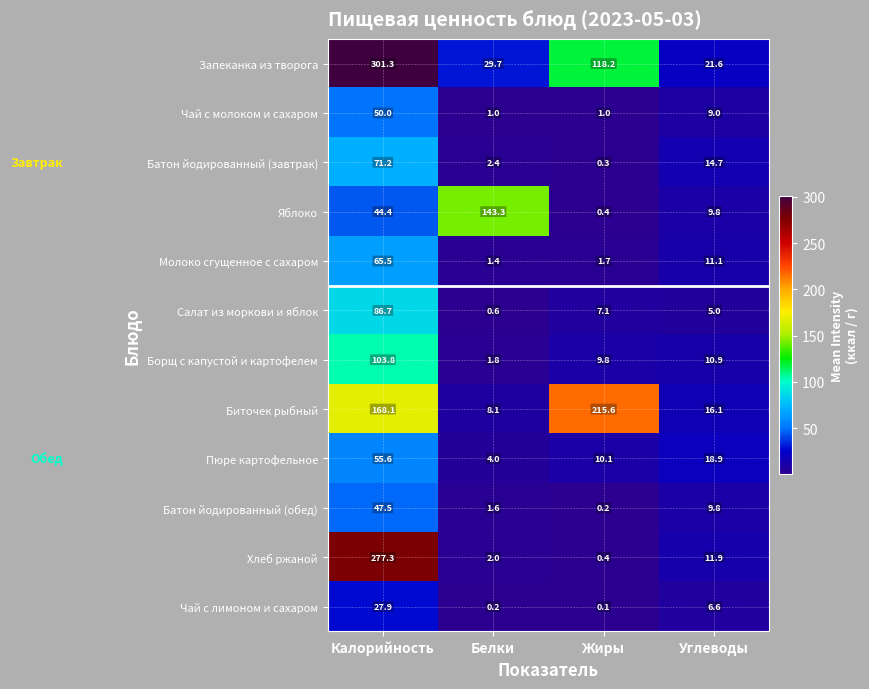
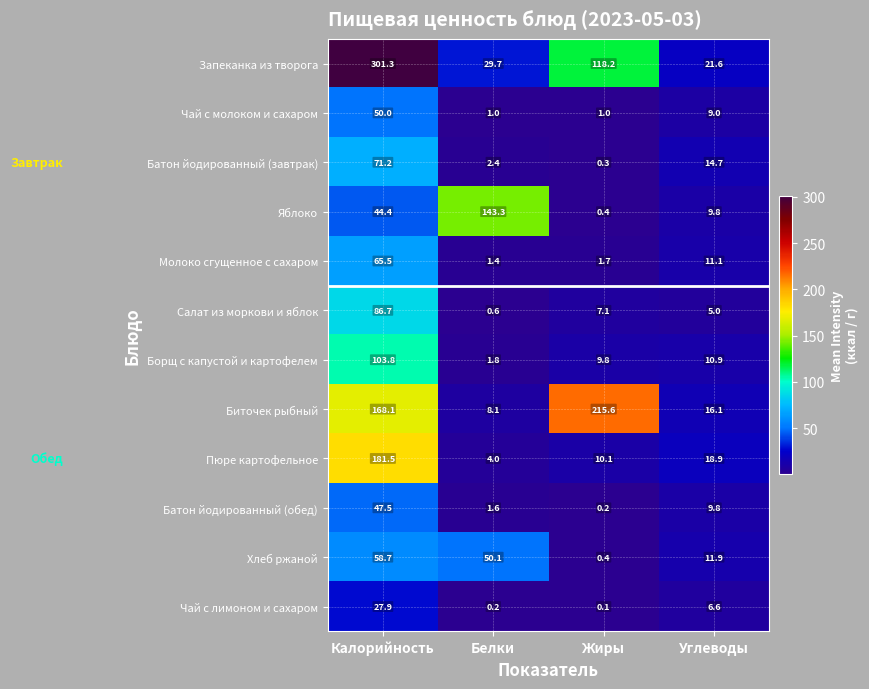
  {
    "Пюре картофельное": {
-     "Калорийность": 55.6
+     "Калорийность": 181.5
    },
    "Хлеб ржаной": {
-     "Калорийность": 277.3,
-     "Белки": 2.0
+     "Калорийность": 58.7,
+     "Белки": 50.1
    }
  }
